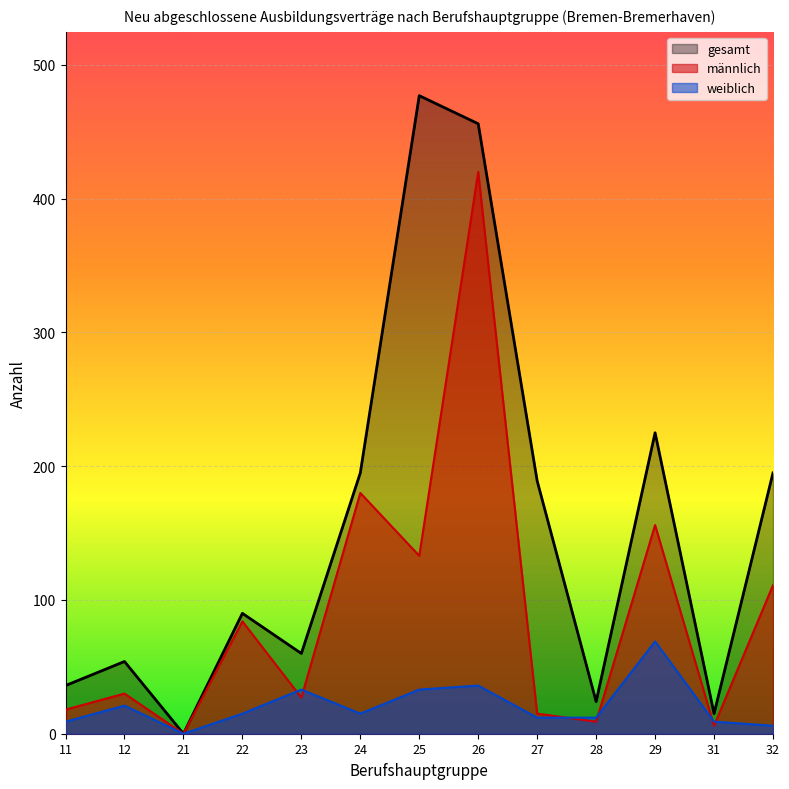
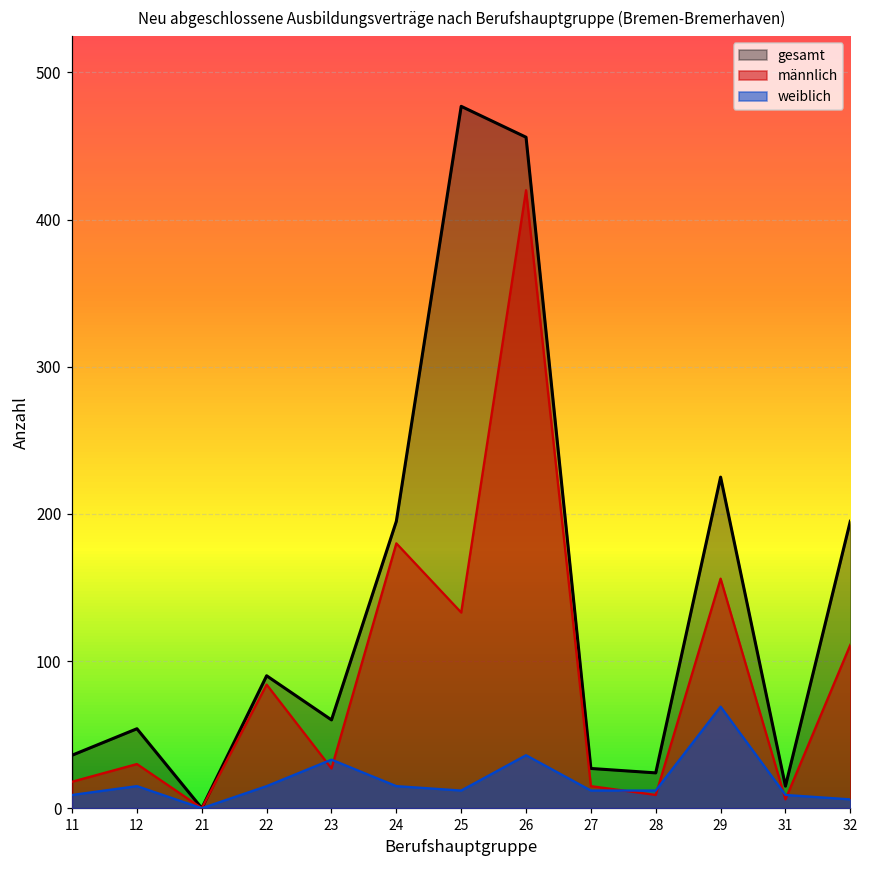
  {
    "gesamt": {
      "11": 36,
      "12": 54,
      "22": 90,
      "23": 60,
      "24": 195,
      "25": 477,
      "26": 456,
-     "27": 189,
+     "27": 27,
      "28": 24,
      "29": 225,
      "31": 15,
      "32": 195
    },
    "männlich": {
      "11": 18,
      "12": 30,
      "22": 84,
      "23": 27,
      "24": 180,
      "25": 133,
      "26": 420,
      "27": 15,
      "28": 9,
      "29": 156,
      "31": 6,
      "32": 111
    },
    "weiblich": {
      "11": 9,
-     "12": 21,
+     "12": 15,
      "22": 15,
      "23": 33,
      "24": 15,
-     "25": 33,
+     "25": 12,
      "26": 36,
      "27": 12,
      "28": 12,
      "29": 69,
      "31": 9,
      "32": 6
    }
  }
